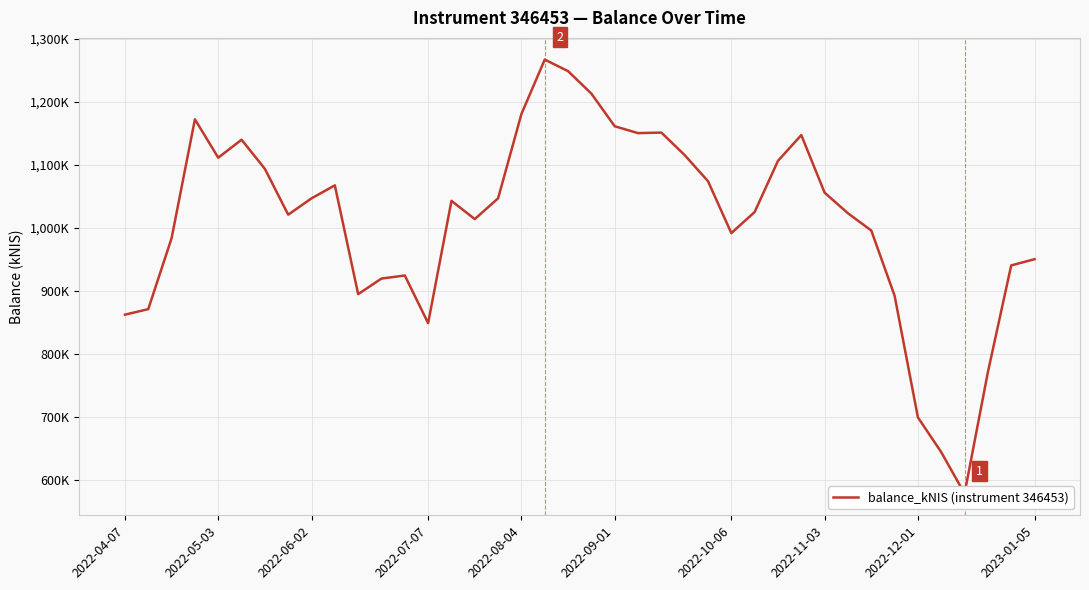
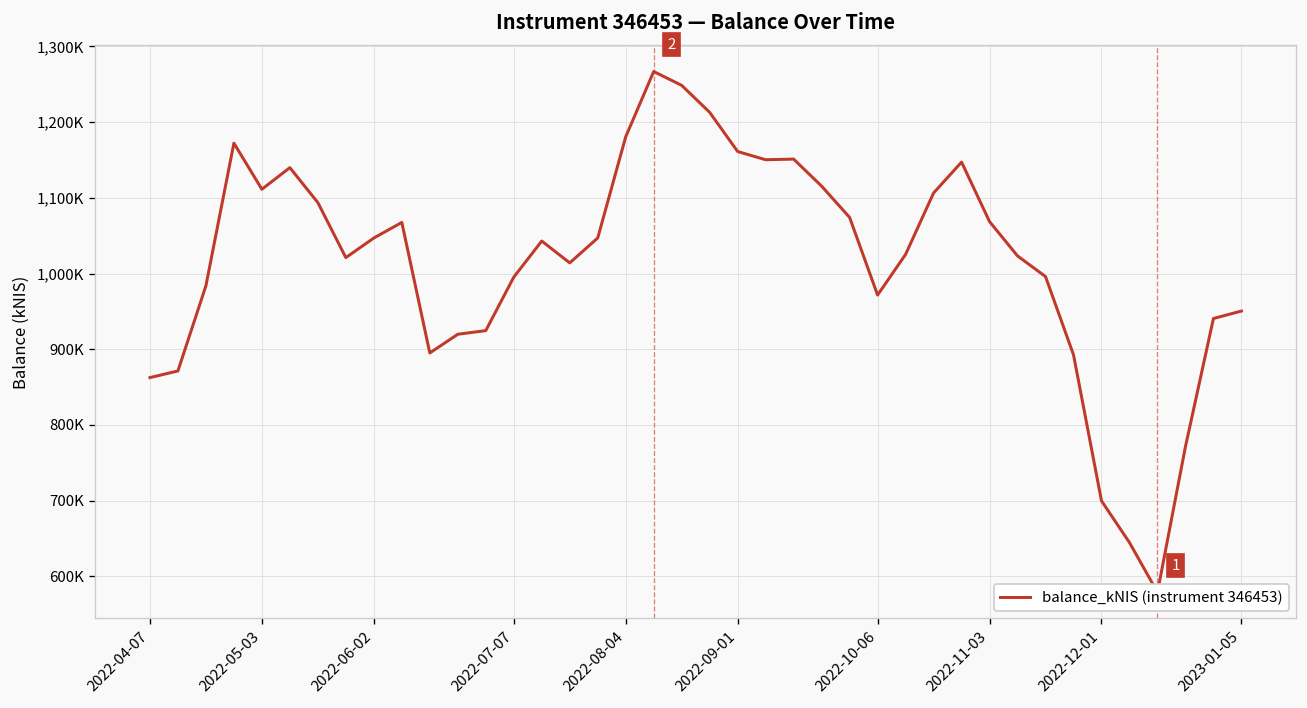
  {
    "2022-04-07": "860,000",
    "2022-05-03": "1,110,000",
    "2022-06-02": "1,050,000",
-   "2022-07-07": "850,000",
+   "2022-07-07": "1,000,000",
    "2022-08-04": "1,180,000",
    "2022-09-01": "1,160,000",
-   "2022-10-06": "990,000",
-   "2022-11-03": "1,060,000",
+   "2022-10-06": "970,000",
+   "2022-11-03": "1,070,000",
    "2022-12-01": "700,000",
    "2023-01-05": "950,000"
  }
